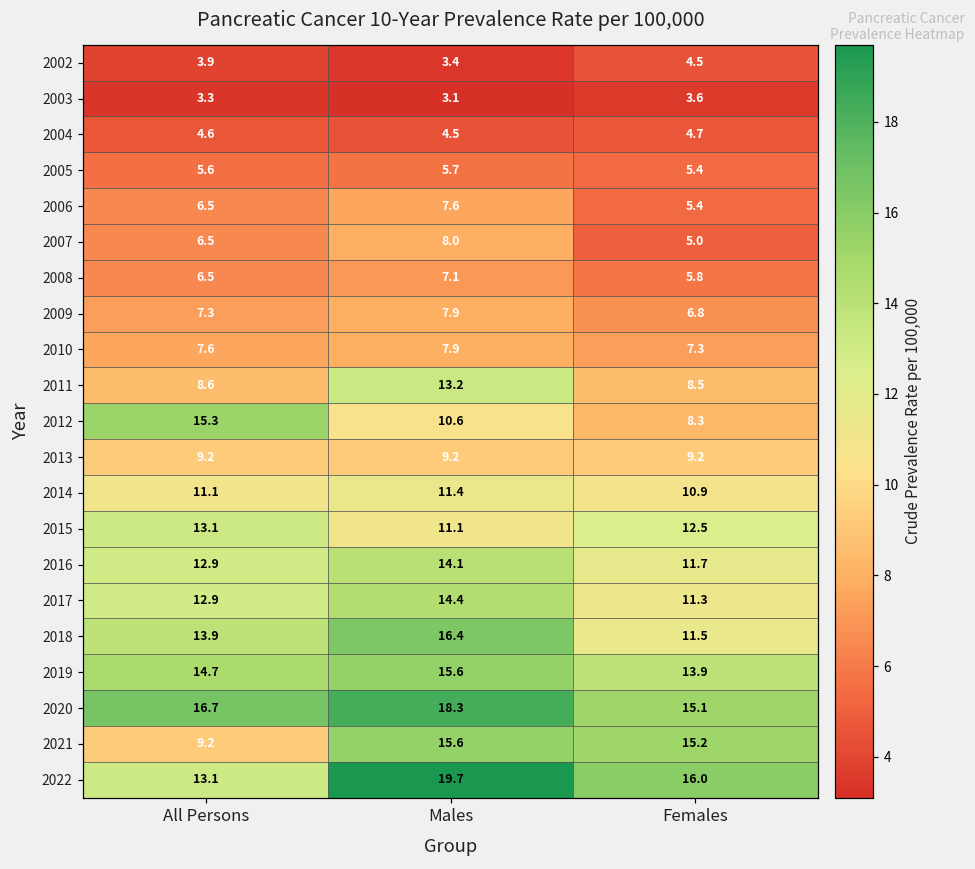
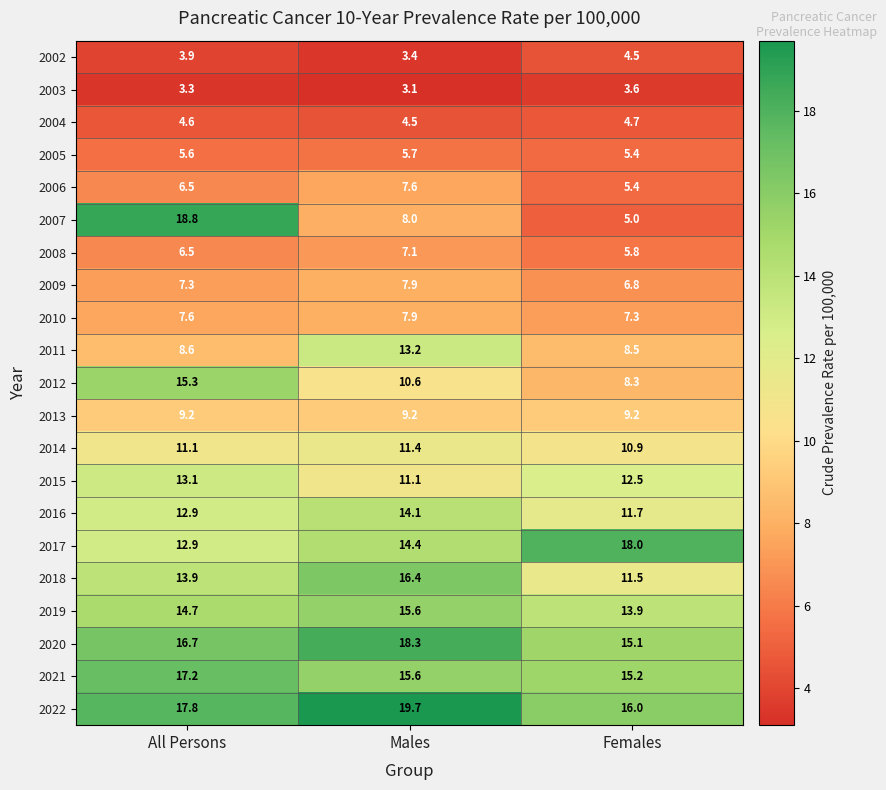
  {
    "2002": {
      "All Persons": 3.9,
      "Males": 3.4,
      "Females": 4.5
    },
    "2003": {
      "All Persons": 3.3,
      "Males": 3.1,
      "Females": 3.6
    },
    "2004": {
      "All Persons": 4.6,
      "Males": 4.5,
      "Females": 4.7
    },
    "2005": {
      "All Persons": 5.6,
      "Males": 5.7,
      "Females": 5.4
    },
    "2006": {
      "All Persons": 6.5,
      "Males": 7.6,
      "Females": 5.4
    },
    "2007": {
-     "All Persons": 6.5,
+     "All Persons": 18.8,
      "Males": 8.0,
      "Females": 5.0
    },
    "2008": {
      "All Persons": 6.5,
      "Males": 7.1,
      "Females": 5.8
    },
    "2009": {
      "All Persons": 7.3,
      "Males": 7.9,
      "Females": 6.8
    },
    "2010": {
      "All Persons": 7.6,
      "Males": 7.9,
      "Females": 7.3
    },
    "2011": {
      "All Persons": 8.6,
      "Males": 13.2,
      "Females": 8.5
    },
    "2012": {
      "All Persons": 15.3,
      "Males": 10.6,
      "Females": 8.3
    },
    "2013": {
      "All Persons": 9.2,
      "Males": 9.2,
      "Females": 9.2
    },
    "2014": {
      "All Persons": 11.1,
      "Males": 11.4,
      "Females": 10.9
    },
    "2015": {
      "All Persons": 13.1,
      "Males": 11.1,
      "Females": 12.5
    },
    "2016": {
      "All Persons": 12.9,
      "Males": 14.1,
      "Females": 11.7
    },
    "2017": {
      "All Persons": 12.9,
      "Males": 14.4,
-     "Females": 11.3
+     "Females": 18.0
    },
    "2018": {
      "All Persons": 13.9,
      "Males": 16.4,
      "Females": 11.5
    },
    "2019": {
      "All Persons": 14.7,
      "Males": 15.6,
      "Females": 13.9
    },
    "2020": {
      "All Persons": 16.7,
      "Males": 18.3,
      "Females": 15.1
    },
    "2021": {
-     "All Persons": 9.2,
+     "All Persons": 17.2,
      "Males": 15.6,
      "Females": 15.2
    },
    "2022": {
-     "All Persons": 13.1,
+     "All Persons": 17.8,
      "Males": 19.7,
      "Females": 16.0
    }
  }
